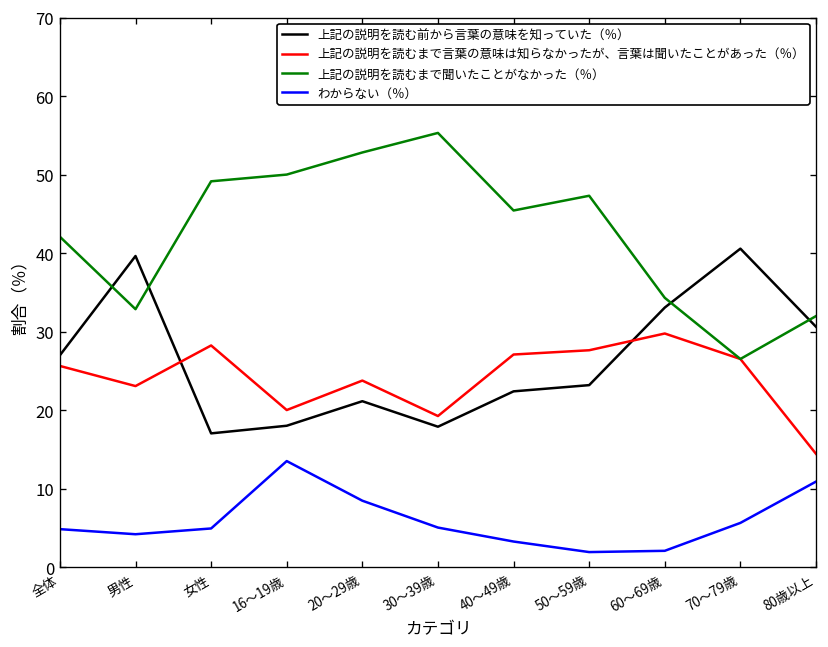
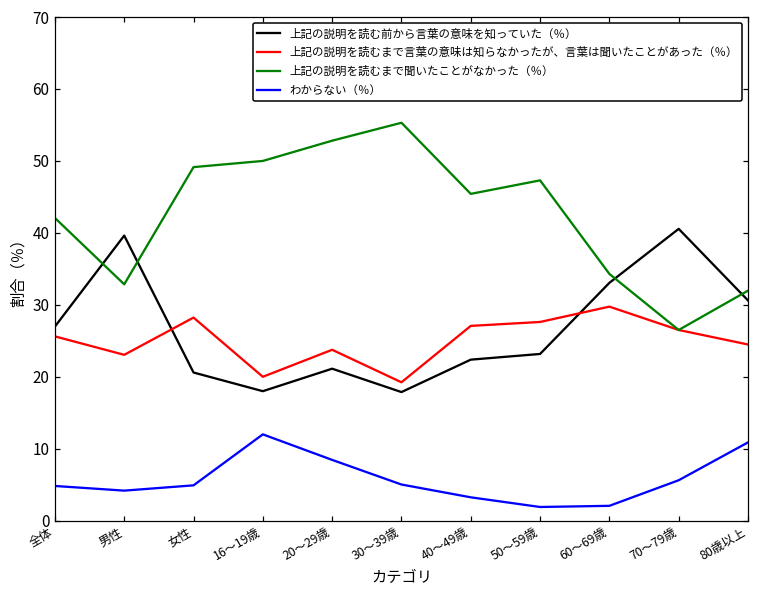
  {
    "上記の説明を読む前から言葉の意味を知っていた（％）": {
      "全体": 27,
      "男性": 40,
-     "女性": 17,
+     "女性": 21,
      "16～19歳": 18,
      "20～29歳": 21,
      "30～39歳": 18,
      "40～49歳": 22,
      "50～59歳": 23,
      "60～69歳": 33,
      "70～79歳": 41,
      "80歳以上": 31
    },
    "上記の説明を読むまで言葉の意味は知らなかったが、言葉は聞いたことがあった（％）": {
      "全体": 26,
      "男性": 23,
      "女性": 28,
      "16～19歳": 20,
      "20～29歳": 24,
      "30～39歳": 19,
      "40～49歳": 27,
      "50～59歳": 28,
      "60～69歳": 30,
-     "80歳以上": 14
+     "80歳以上": 24
    },
    "上記の説明を読むまで聞いたことがなかった（％）": {
      "全体": 42,
      "男性": 33,
      "女性": 49,
      "16～19歳": 50,
      "20～29歳": 53,
      "30～39歳": 55,
      "40～49歳": 45,
      "50～59歳": 47,
      "60～69歳": 34,
      "80歳以上": 32
    },
    "わからない（％）": {
      "全体": 5,
      "男性": 4,
      "女性": 5,
-     "16～19歳": 14,
+     "16～19歳": 12,
      "20～29歳": 8,
      "30～39歳": 5,
      "40～49歳": 3,
      "50～59歳": 2,
      "60～69歳": 2,
      "70～79歳": 6,
      "80歳以上": 11
    }
  }
